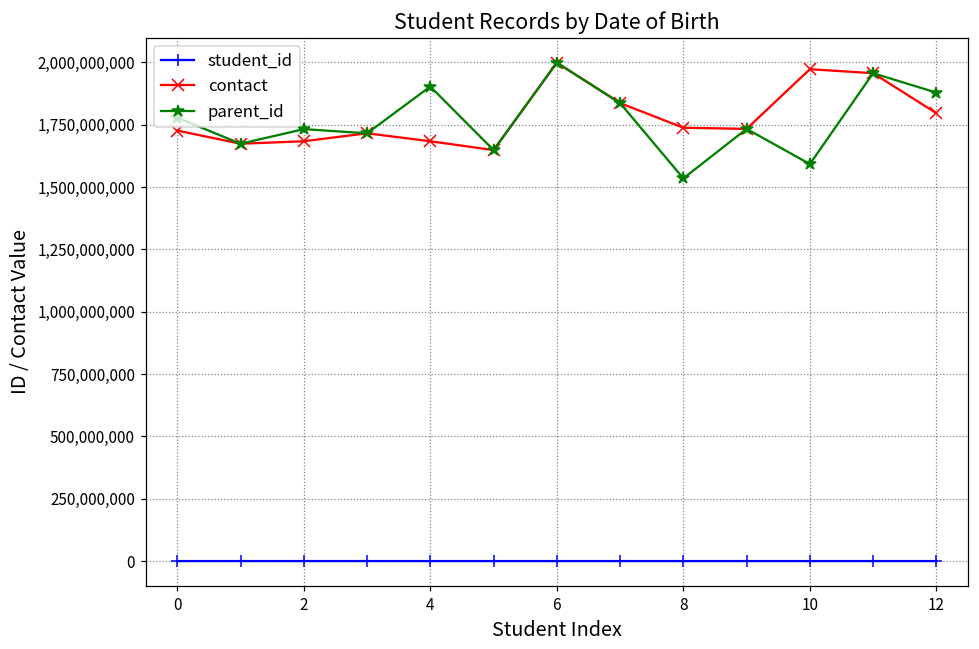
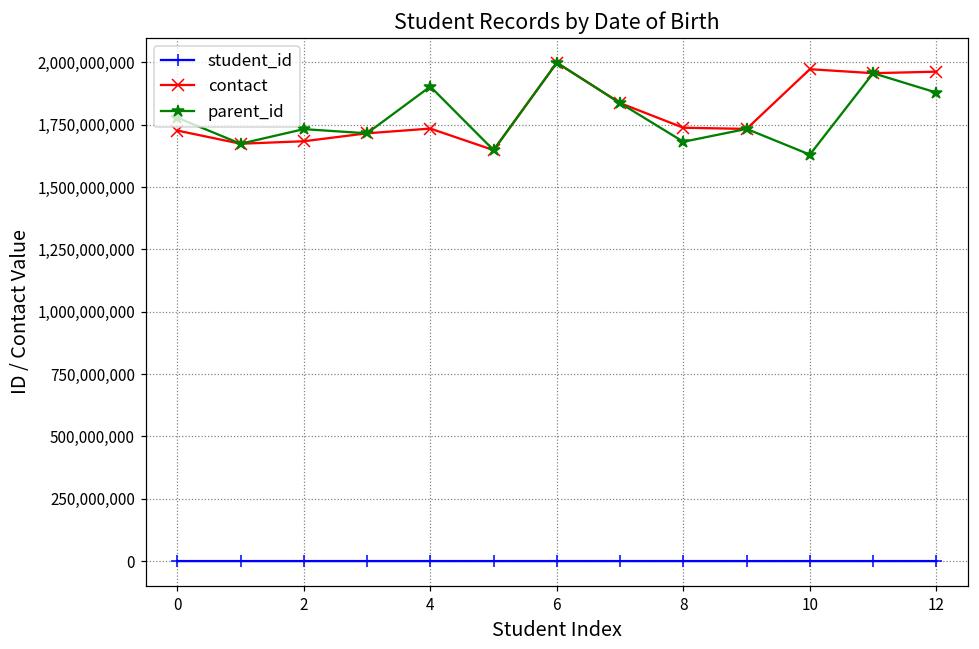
  {
    "student_id": {
      "0": "0",
      "2": "0",
      "4": "0",
      "6": "0",
      "8": "0",
      "10": "0",
      "12": "0"
    },
    "contact": {
      "2": "1,680,000,000",
-     "4": "1,680,000,000",
+     "4": "1,730,000,000",
      "8": "1,740,000,000",
      "10": "1,970,000,000",
-     "12": "1,800,000,000"
+     "12": "1,960,000,000"
    },
    "parent_id": {
      "2": "1,730,000,000",
      "4": "1,900,000,000",
-     "8": "1,540,000,000",
-     "10": "1,590,000,000",
+     "8": "1,680,000,000",
+     "10": "1,630,000,000",
      "12": "1,880,000,000"
    }
  }
